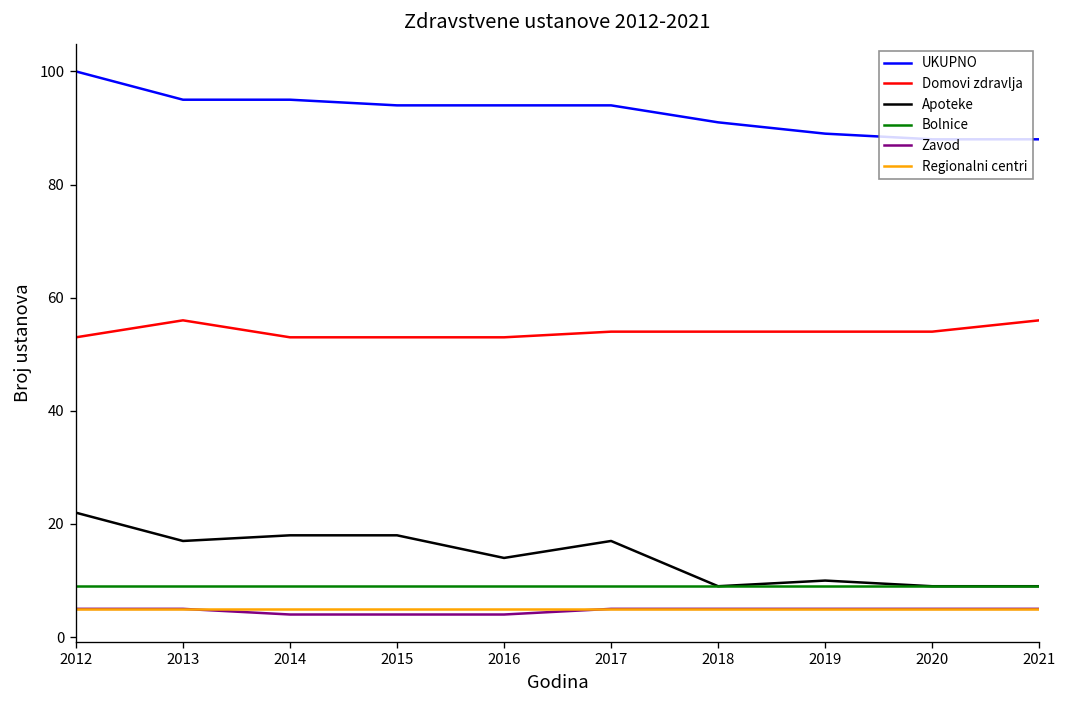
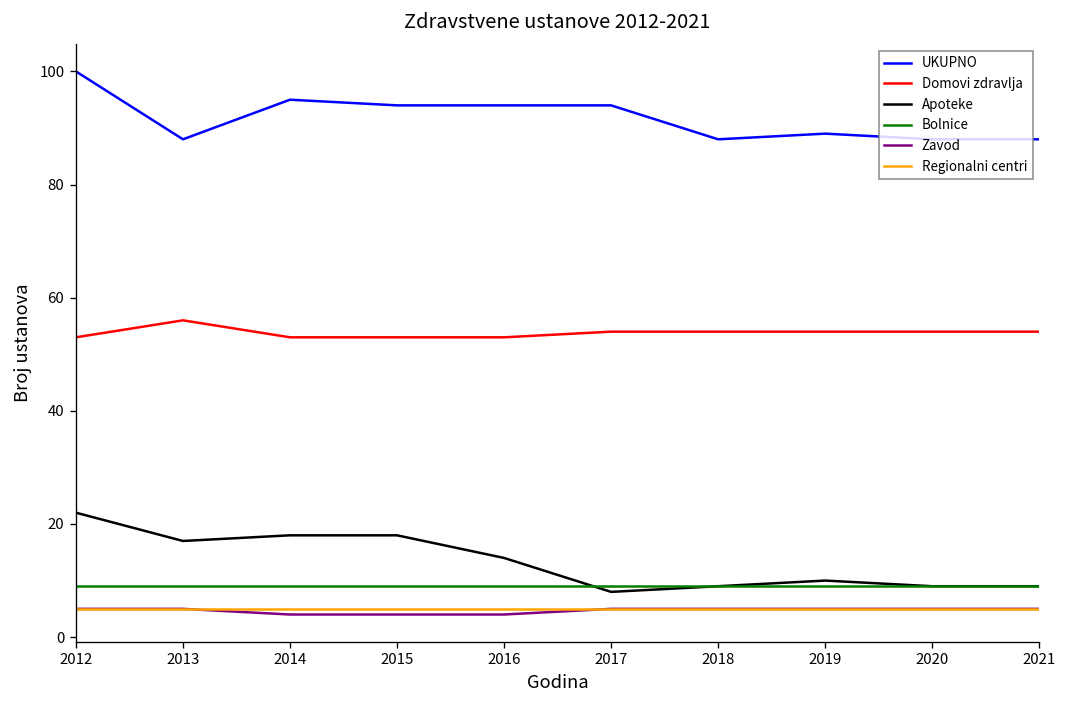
  {
    "UKUPNO": {
      "2012": 100,
-     "2013": 95,
+     "2013": 88,
      "2014": 95,
      "2015": 94,
      "2016": 94,
      "2017": 94,
-     "2018": 91,
+     "2018": 88,
      "2019": 89,
      "2021": 88
    },
    "Domovi zdravlja": {
      "2012": 53,
      "2013": 56,
      "2014": 53,
      "2015": 53,
      "2016": 53,
      "2017": 54,
      "2018": 54,
      "2019": 54,
      "2020": 54,
-     "2021": 56
+     "2021": 54
    },
    "Apoteke": {
      "2012": 22,
      "2013": 17,
      "2014": 18,
      "2015": 18,
      "2016": 14,
-     "2017": 17,
+     "2017": 8,
      "2019": 10
    },
    "Bolnice": {
      "2012": 9,
      "2013": 9,
      "2014": 9,
      "2015": 9,
      "2016": 9,
      "2017": 9,
      "2019": 9
    },
    "Zavod": {
      "2014": 4,
      "2015": 4,
      "2016": 4
    },
    "Regionalni centri": {
      "2014": 5,
      "2015": 5,
      "2016": 5
    }
  }
